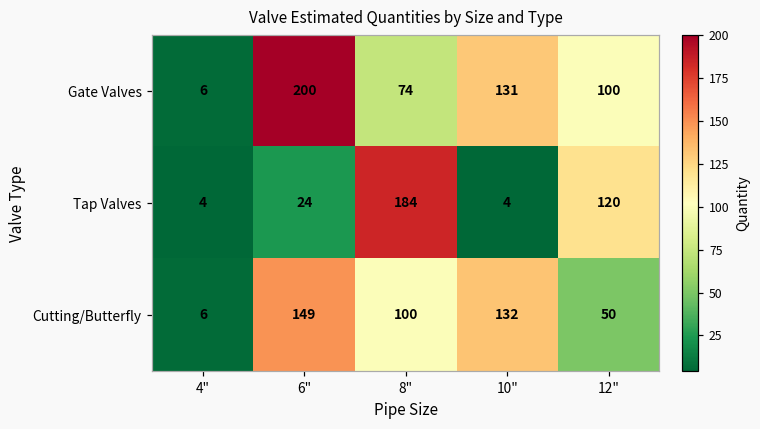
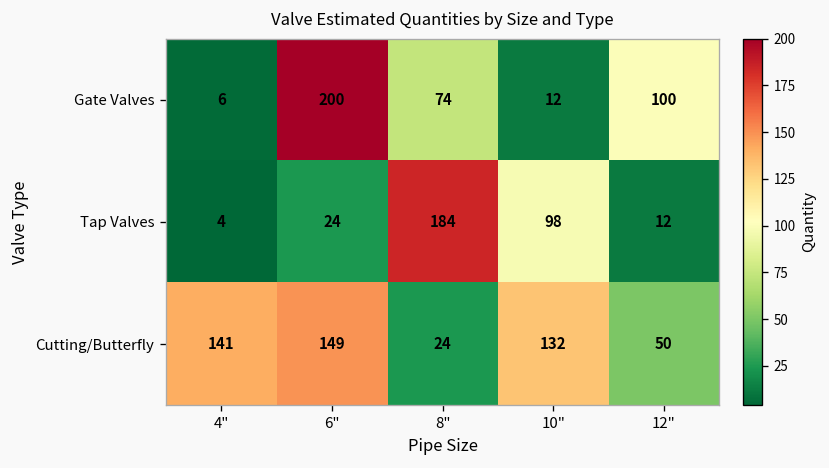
  {
    "Gate Valves": {
      "4\"": 6,
      "6\"": 200,
      "8\"": 74,
-     "10\"": 131,
+     "10\"": 12,
      "12\"": 100
    },
    "Tap Valves": {
      "4\"": 4,
      "6\"": 24,
      "8\"": 184,
-     "10\"": 4,
-     "12\"": 120
+     "10\"": 98,
+     "12\"": 12
    },
    "Cutting/Butterfly": {
-     "4\"": 6,
+     "4\"": 141,
      "6\"": 149,
-     "8\"": 100,
+     "8\"": 24,
      "10\"": 132,
      "12\"": 50
    }
  }
